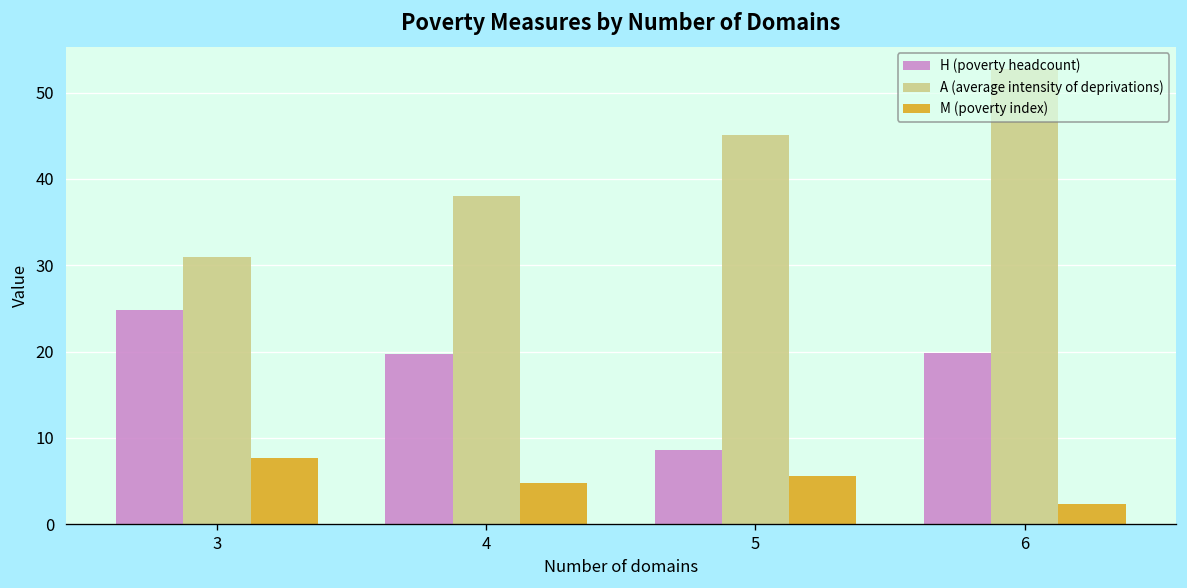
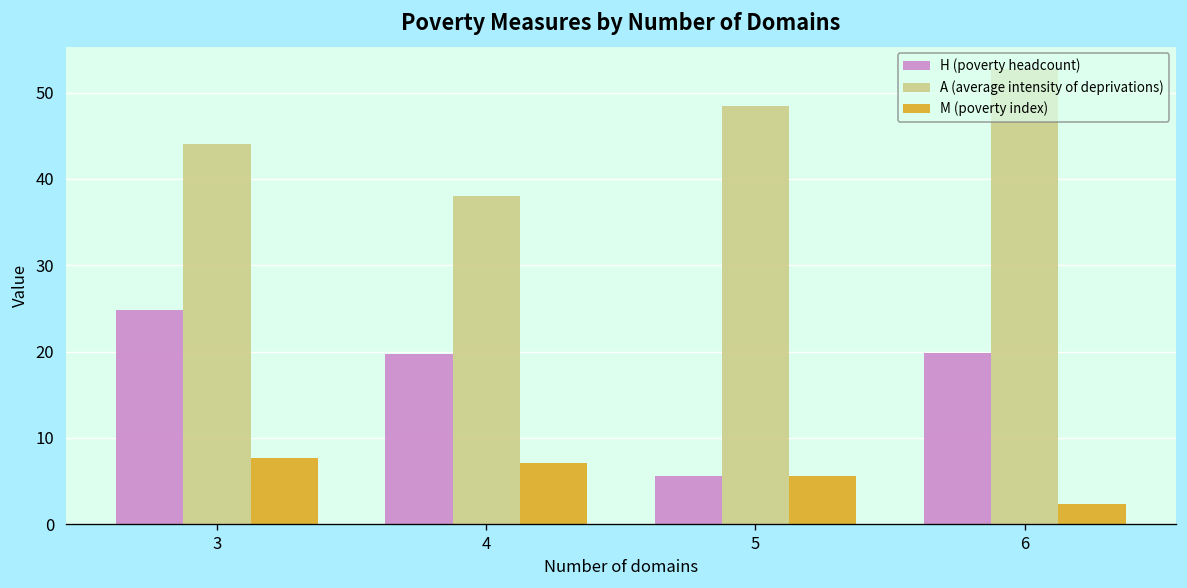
  {
    "H (poverty headcount)": {
      "3": 25,
      "4": 20,
-     "5": 9,
+     "5": 6,
      "6": 20
    },
    "A (average intensity of deprivations)": {
-     "3": 31,
+     "3": 44,
      "4": 38,
-     "5": 45
+     "5": 48
    },
    "M (poverty index)": {
      "3": 8,
-     "4": 5,
+     "4": 7,
      "5": 6,
      "6": 2
    }
  }
